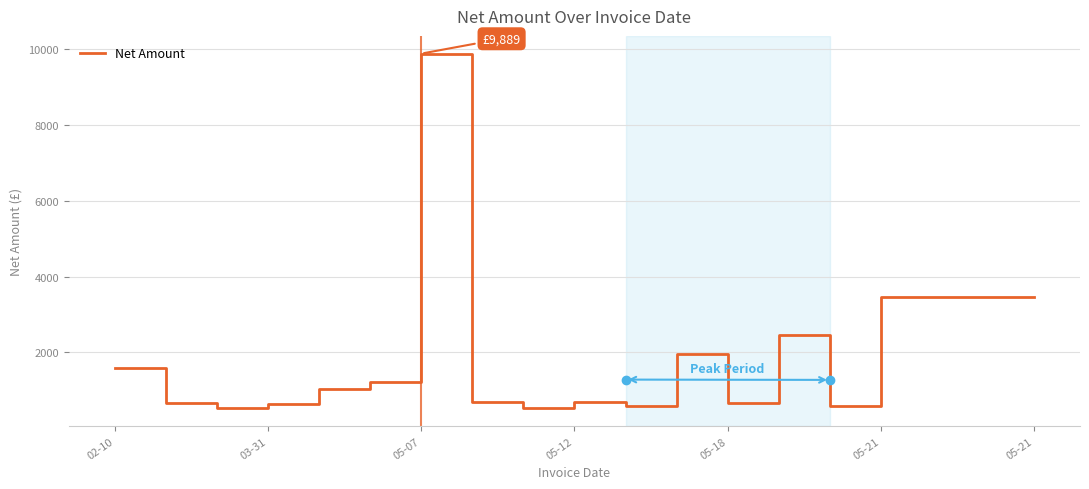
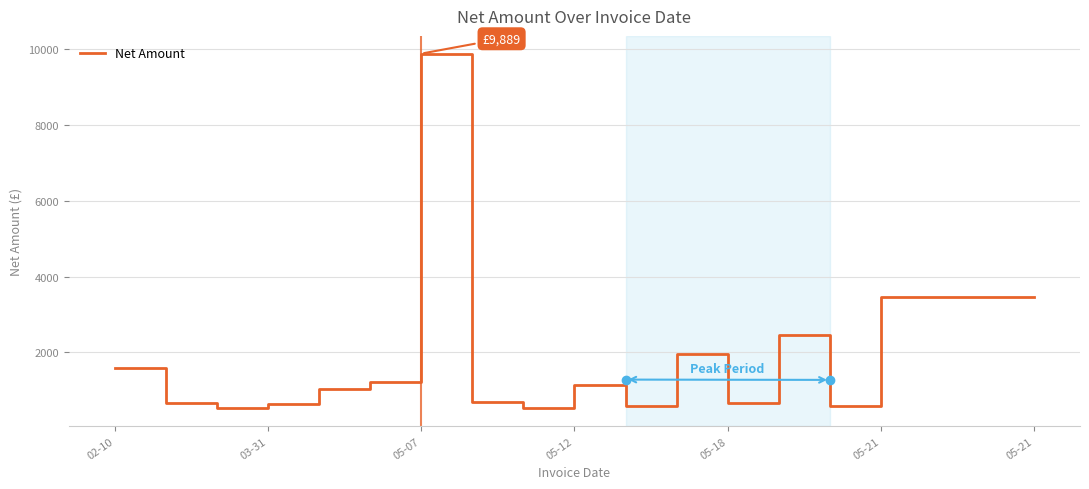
  {
    "Net Amount": {
      "02-10": 1600,
      "03-31": 600,
      "05-07": 9900,
-     "05-12": 700,
+     "05-12": 1100,
      "05-18": 700
    }
  }
